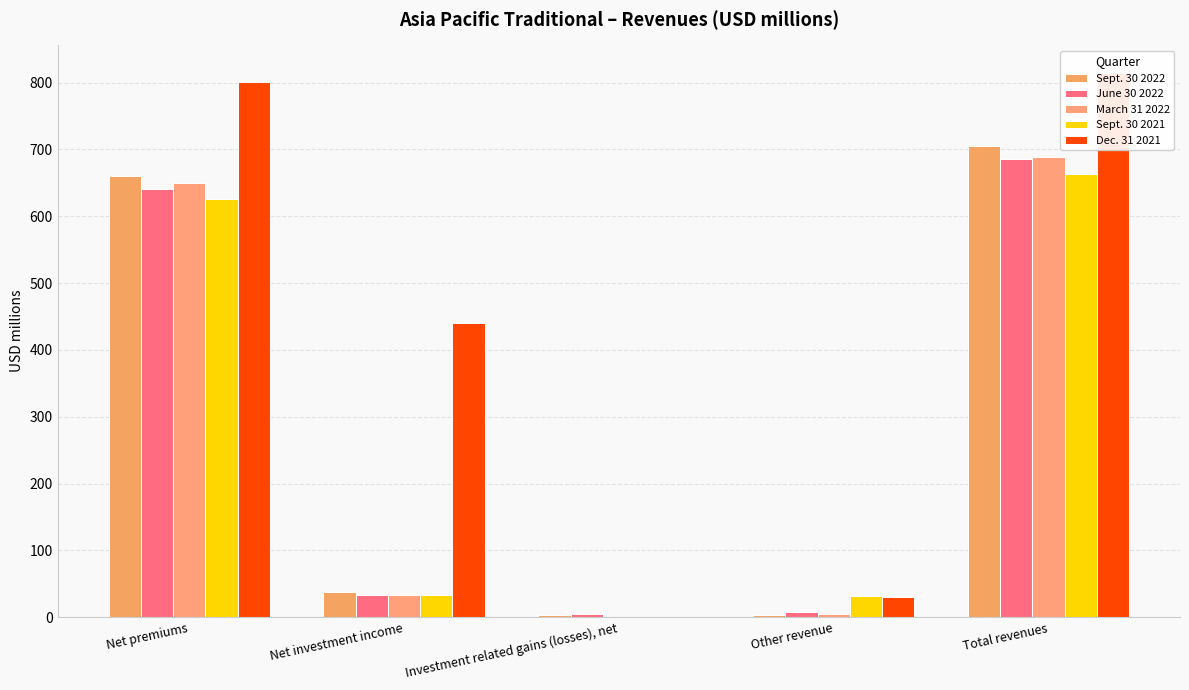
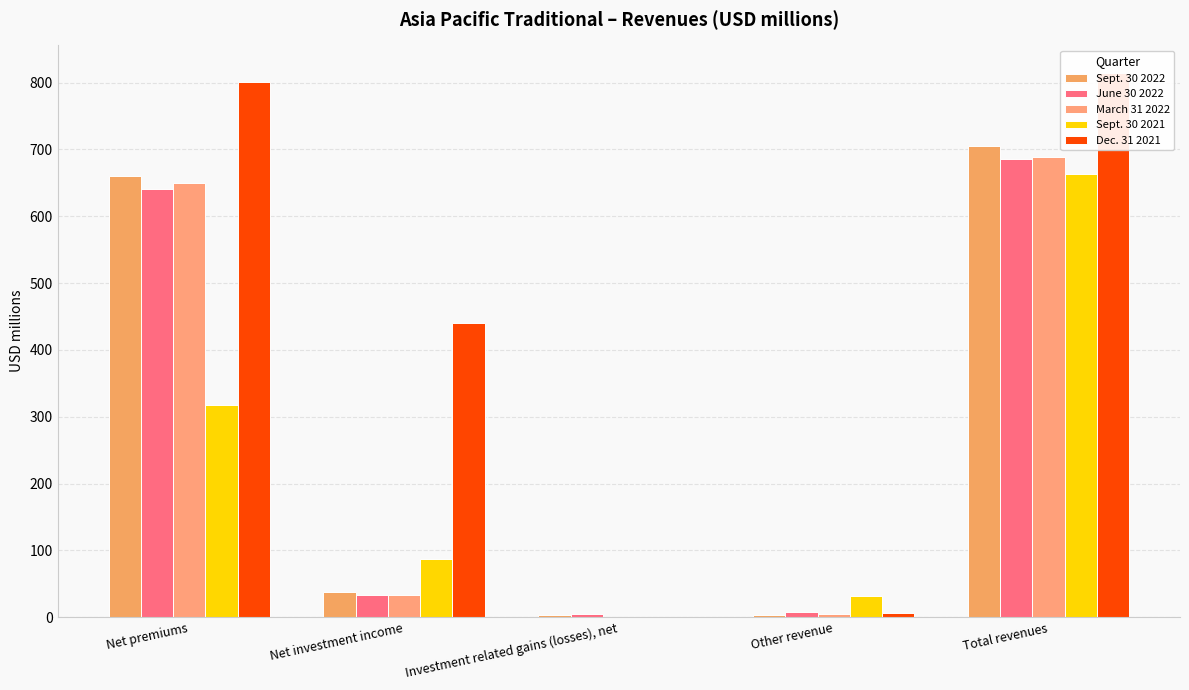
  {
    "Sept. 30 2021": {
-     "Net premiums": 630,
-     "Net investment income": 30,
+     "Net premiums": 320,
+     "Net investment income": 90,
      "Investment related gains (losses), net": 0,
      "Other revenue": 30,
      "Total revenues": 660
    },
    "Dec. 31 2021": {
      "Net premiums": 800,
      "Net investment income": 440,
      "Investment related gains (losses), net": 0,
-     "Other revenue": 30
+     "Other revenue": 10
    }
  }
